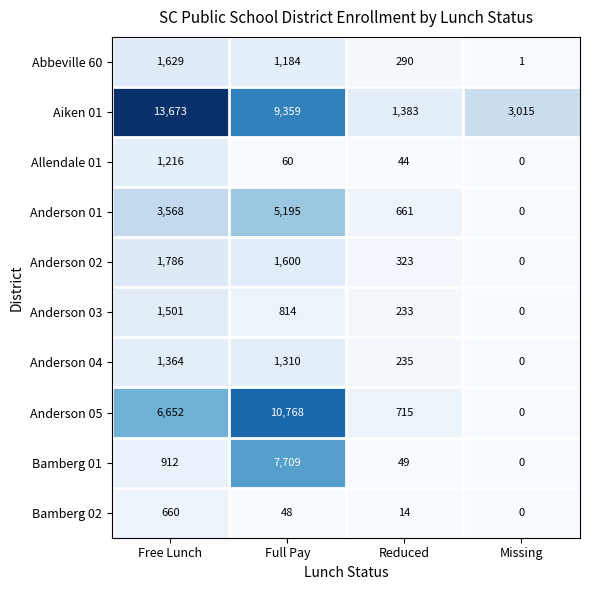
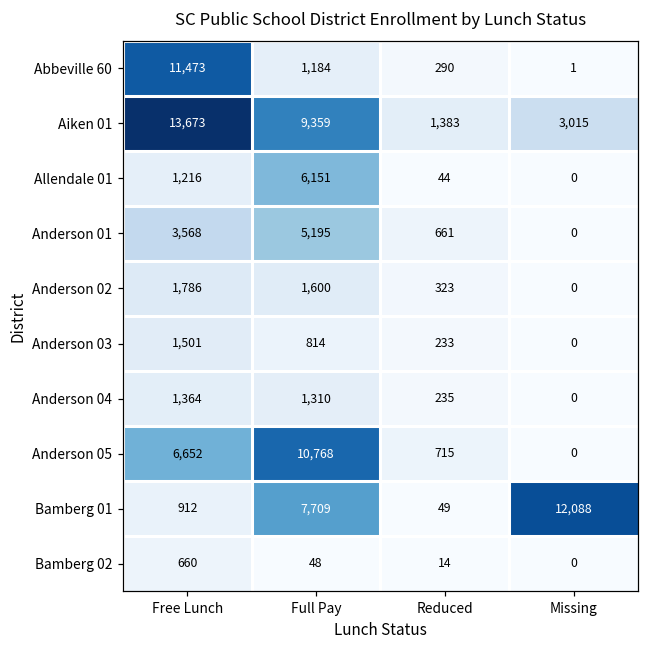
  {
    "Abbeville 60": {
-     "Free Lunch": "1,629",
+     "Free Lunch": "11,473",
      "Full Pay": "1,184",
      "Reduced": "290",
      "Missing": "1"
    },
    "Aiken 01": {
      "Free Lunch": "13,673",
      "Full Pay": "9,359",
      "Reduced": "1,383",
      "Missing": "3,015"
    },
    "Allendale 01": {
      "Free Lunch": "1,216",
-     "Full Pay": "60",
+     "Full Pay": "6,151",
      "Reduced": "44",
      "Missing": "0"
    },
    "Anderson 01": {
      "Free Lunch": "3,568",
      "Full Pay": "5,195",
      "Reduced": "661",
      "Missing": "0"
    },
    "Anderson 02": {
      "Free Lunch": "1,786",
      "Full Pay": "1,600",
      "Reduced": "323",
      "Missing": "0"
    },
    "Anderson 03": {
      "Free Lunch": "1,501",
      "Full Pay": "814",
      "Reduced": "233",
      "Missing": "0"
    },
    "Anderson 04": {
      "Free Lunch": "1,364",
      "Full Pay": "1,310",
      "Reduced": "235",
      "Missing": "0"
    },
    "Anderson 05": {
      "Free Lunch": "6,652",
      "Full Pay": "10,768",
      "Reduced": "715",
      "Missing": "0"
    },
    "Bamberg 01": {
      "Free Lunch": "912",
      "Full Pay": "7,709",
      "Reduced": "49",
-     "Missing": "0"
+     "Missing": "12,088"
    },
    "Bamberg 02": {
      "Free Lunch": "660",
      "Full Pay": "48",
      "Reduced": "14",
      "Missing": "0"
    }
  }
